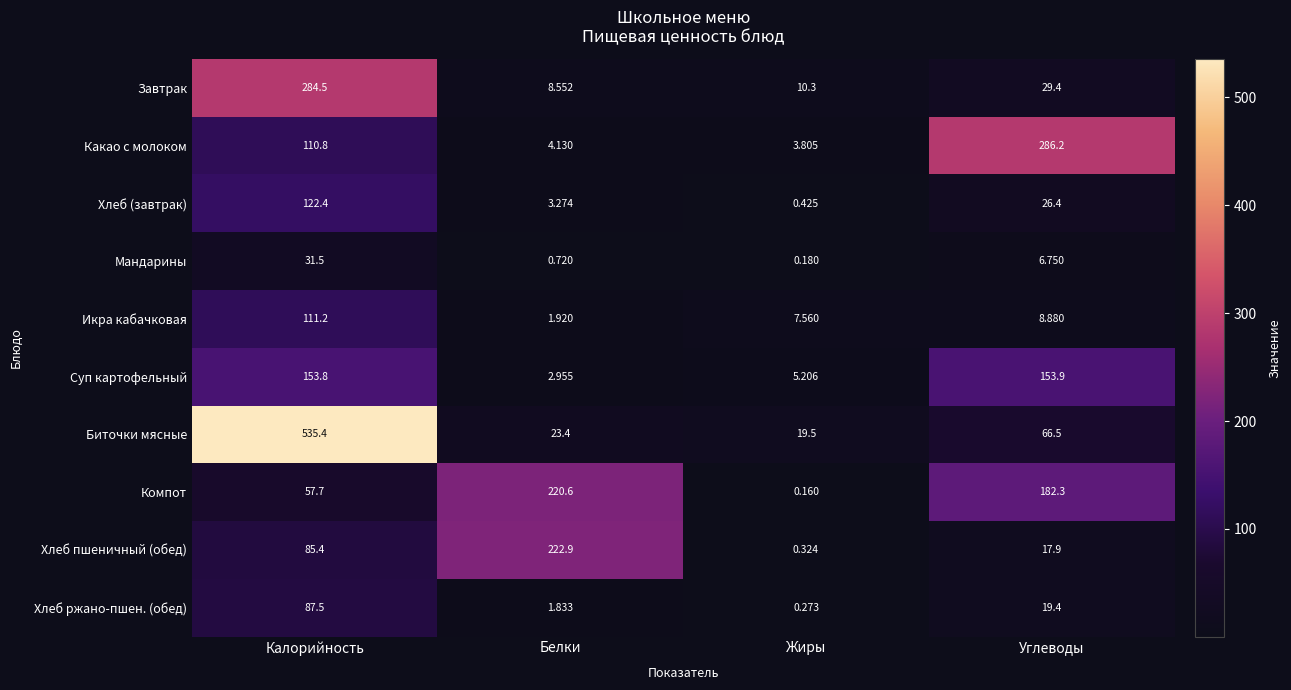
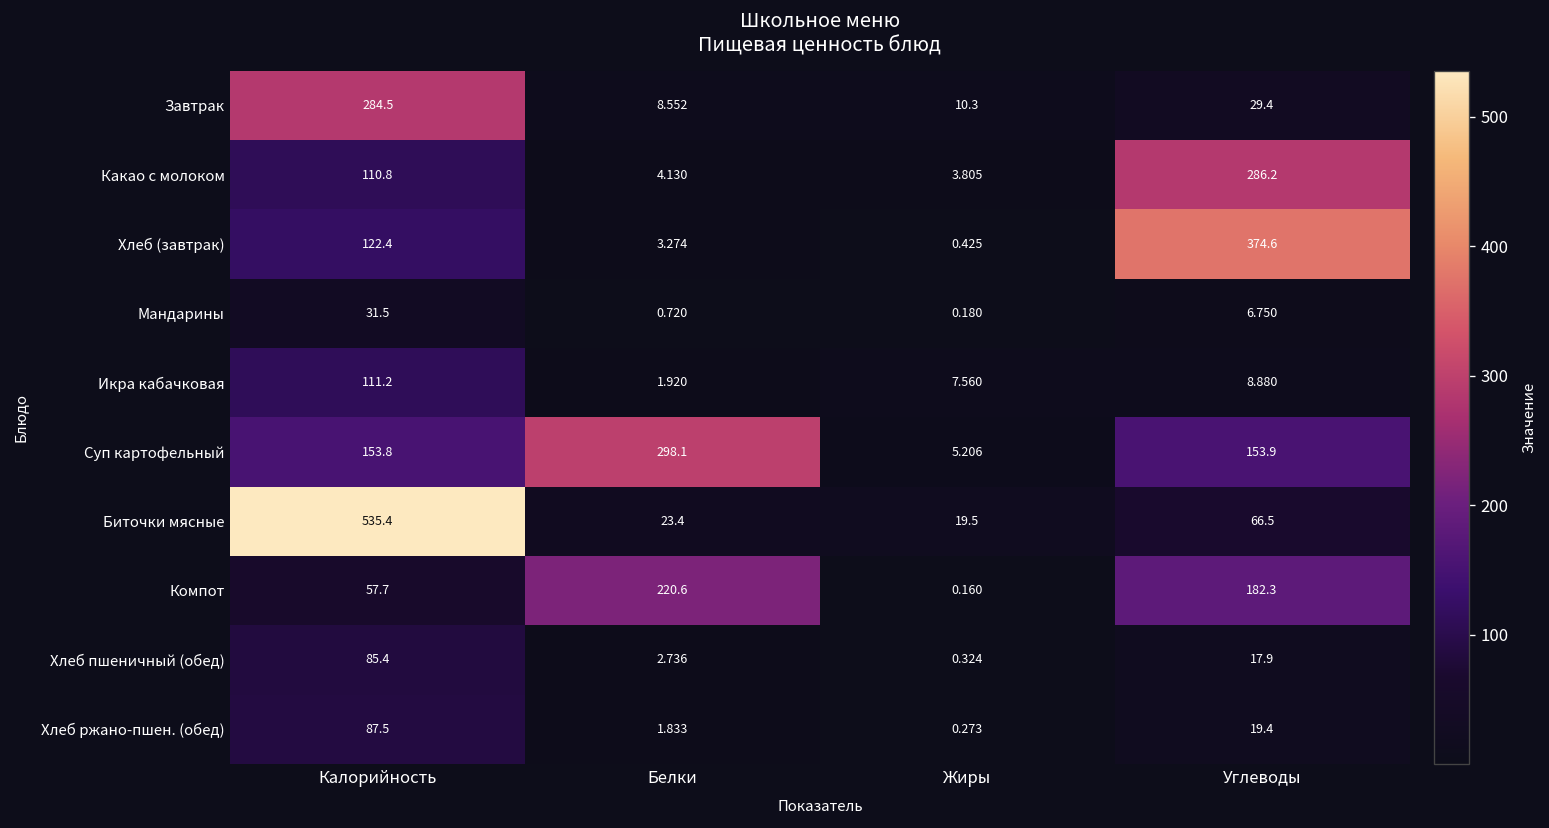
  {
    "Завтрак": {
      "Калорийность": 284.5,
      "Белки": 8.552,
      "Жиры": 10.3,
      "Углеводы": 29.4
    },
    "Какао с молоком": {
      "Калорийность": 110.8,
      "Белки": 4.130,
      "Жиры": 3.805,
      "Углеводы": 286.2
    },
    "Хлеб (завтрак)": {
      "Калорийность": 122.4,
      "Белки": 3.274,
      "Жиры": 0.425,
-     "Углеводы": 26.4
+     "Углеводы": 374.6
    },
    "Мандарины": {
      "Калорийность": 31.5,
      "Белки": 0.720,
      "Жиры": 0.180,
      "Углеводы": 6.750
    },
    "Икра кабачковая": {
      "Калорийность": 111.2,
      "Белки": 1.920,
      "Жиры": 7.560,
      "Углеводы": 8.880
    },
    "Суп картофельный": {
      "Калорийность": 153.8,
-     "Белки": 2.955,
+     "Белки": 298.1,
      "Жиры": 5.206,
      "Углеводы": 153.9
    },
    "Биточки мясные": {
      "Калорийность": 535.4,
      "Белки": 23.4,
      "Жиры": 19.5,
      "Углеводы": 66.5
    },
    "Компот": {
      "Калорийность": 57.7,
      "Белки": 220.6,
      "Жиры": 0.160,
      "Углеводы": 182.3
    },
    "Хлеб пшеничный (обед)": {
      "Калорийность": 85.4,
-     "Белки": 222.9,
+     "Белки": 2.736,
      "Жиры": 0.324,
      "Углеводы": 17.9
    },
    "Хлеб ржано-пшен. (обед)": {
      "Калорийность": 87.5,
      "Белки": 1.833,
      "Жиры": 0.273,
      "Углеводы": 19.4
    }
  }
